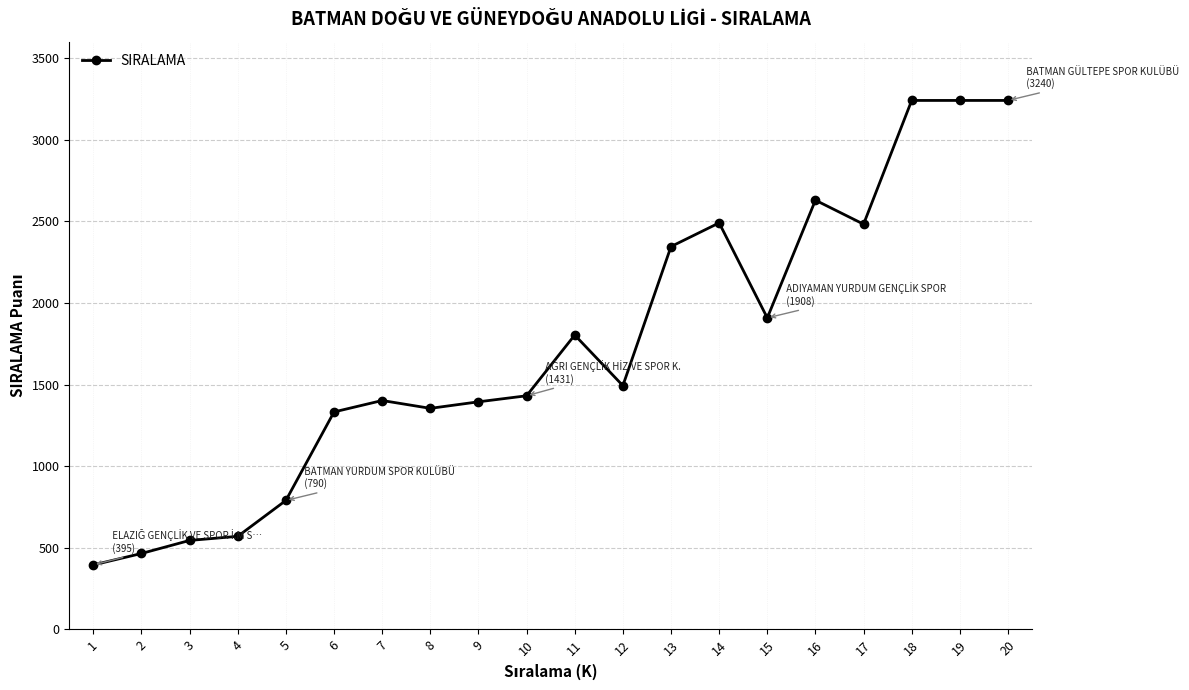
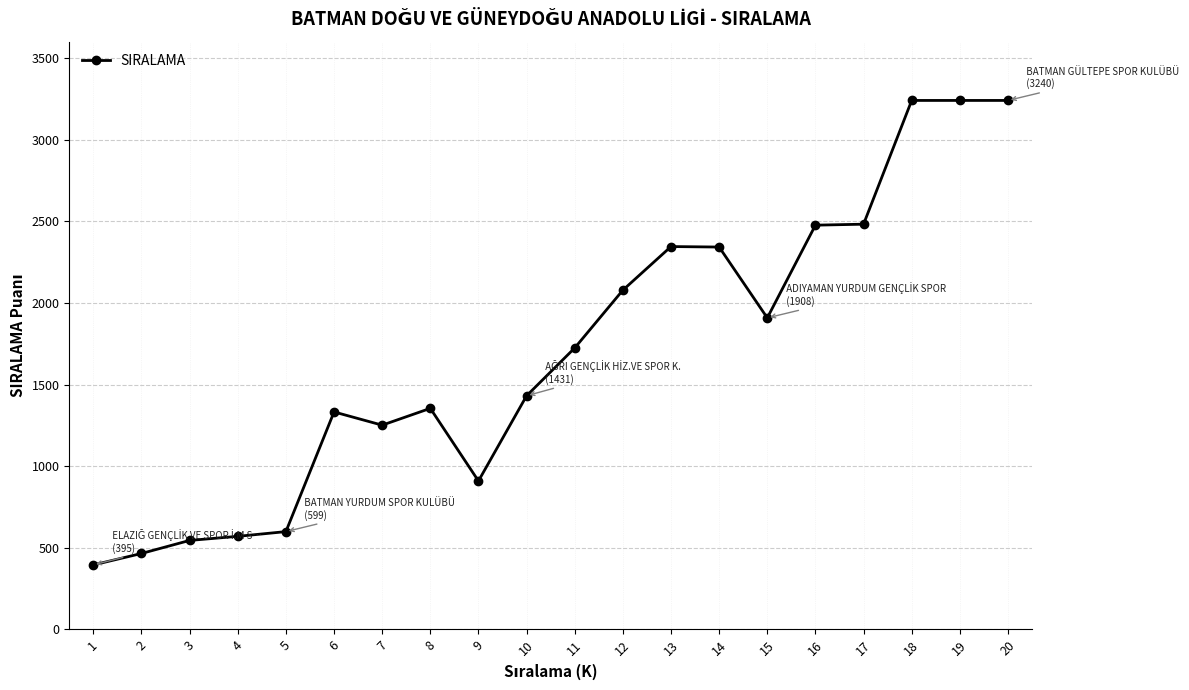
  {
-   "5": "(790)",
-   "7": "1400",
-   "9": "1390",
-   "11": "1800",
-   "12": "1490",
-   "14": "2490",
+   "5": "(599)",
+   "7": "1250",
+   "9": "910",
+   "11": "1720",
+   "12": "2080",
+   "14": "2340",
    "15": "(1908)",
-   "16": "2630",
+   "16": "2480",
    "20": "(3240)"
  }
